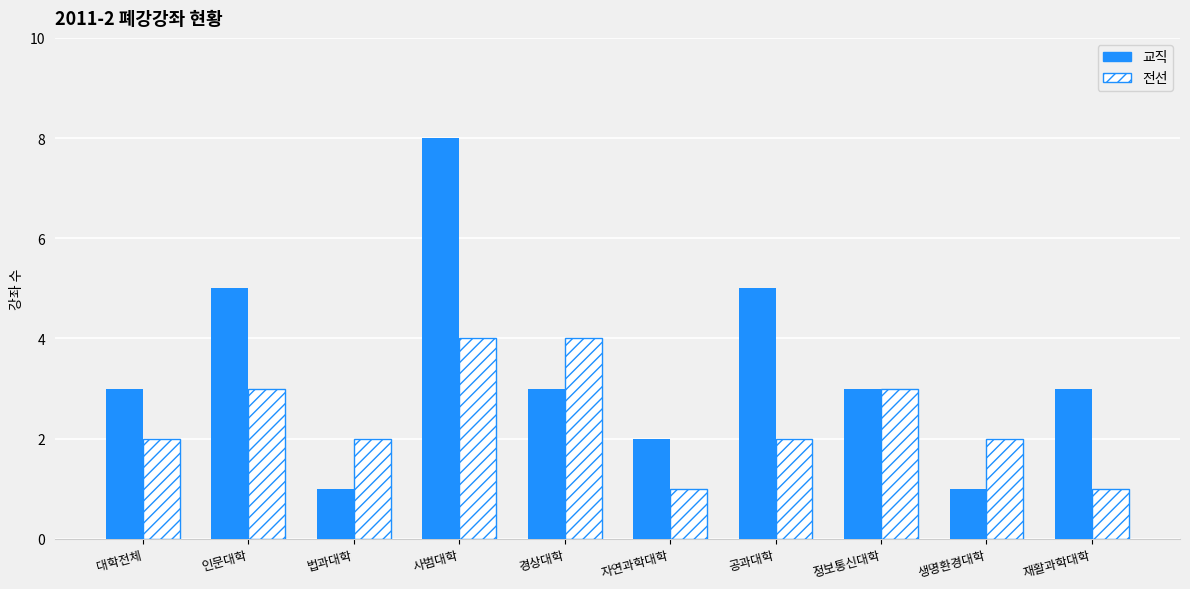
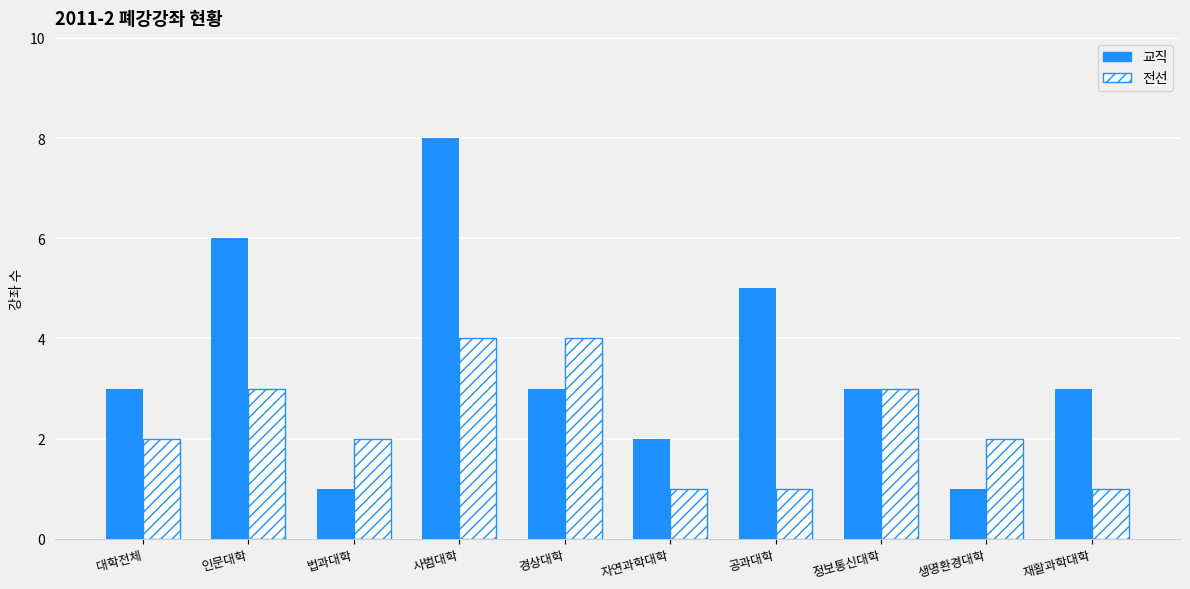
  {
    "교직": {
      "대학전체": 3,
-     "인문대학": 5,
+     "인문대학": 6,
      "법과대학": 1,
      "사범대학": 8,
      "경상대학": 3,
      "자연과학대학": 2,
      "공과대학": 5,
      "정보통신대학": 3,
      "생명환경대학": 1,
      "재활과학대학": 3
    },
    "전선": {
      "대학전체": 2,
      "인문대학": 3,
      "법과대학": 2,
      "사범대학": 4,
      "경상대학": 4,
      "자연과학대학": 1,
-     "공과대학": 2,
+     "공과대학": 1,
      "정보통신대학": 3,
      "생명환경대학": 2,
      "재활과학대학": 1
    }
  }
